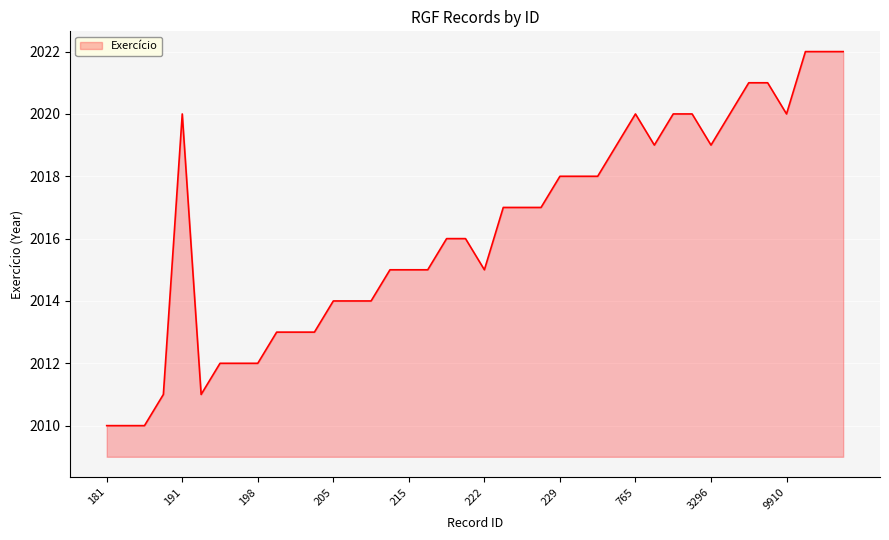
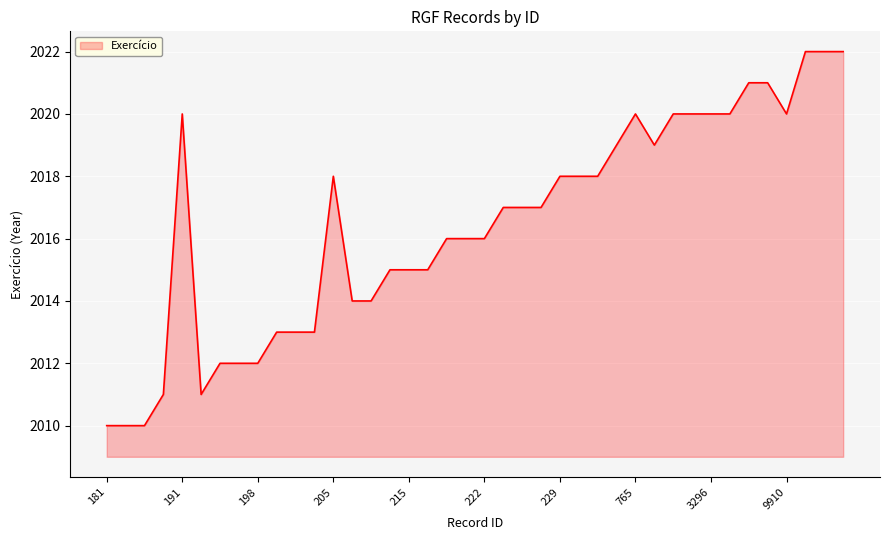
  {
    "181": 2010,
    "191": 2020,
    "198": 2012,
-   "205": 2014,
+   "205": 2018,
    "215": 2015,
-   "222": 2015,
+   "222": 2016,
    "229": 2018,
    "765": 2020,
-   "3296": 2019,
+   "3296": 2020,
    "9910": 2020
  }
